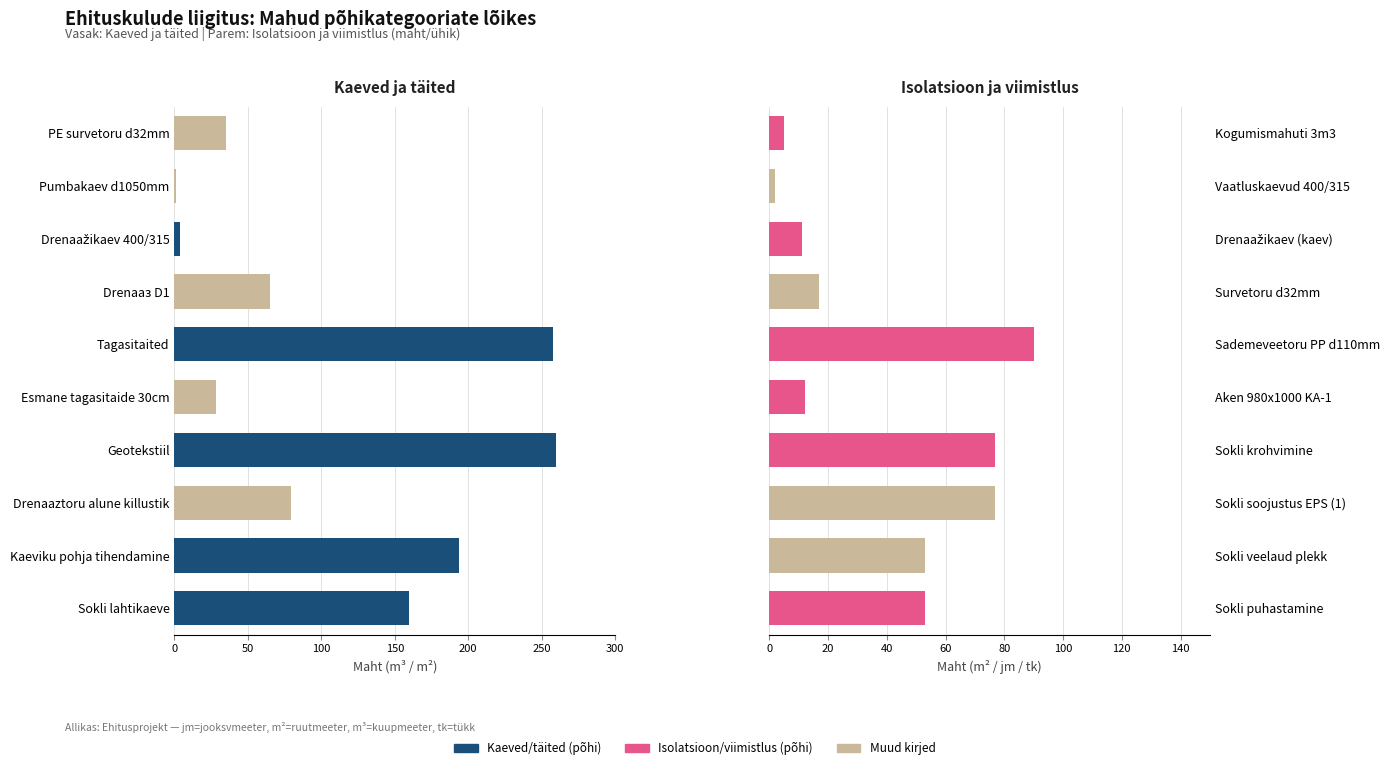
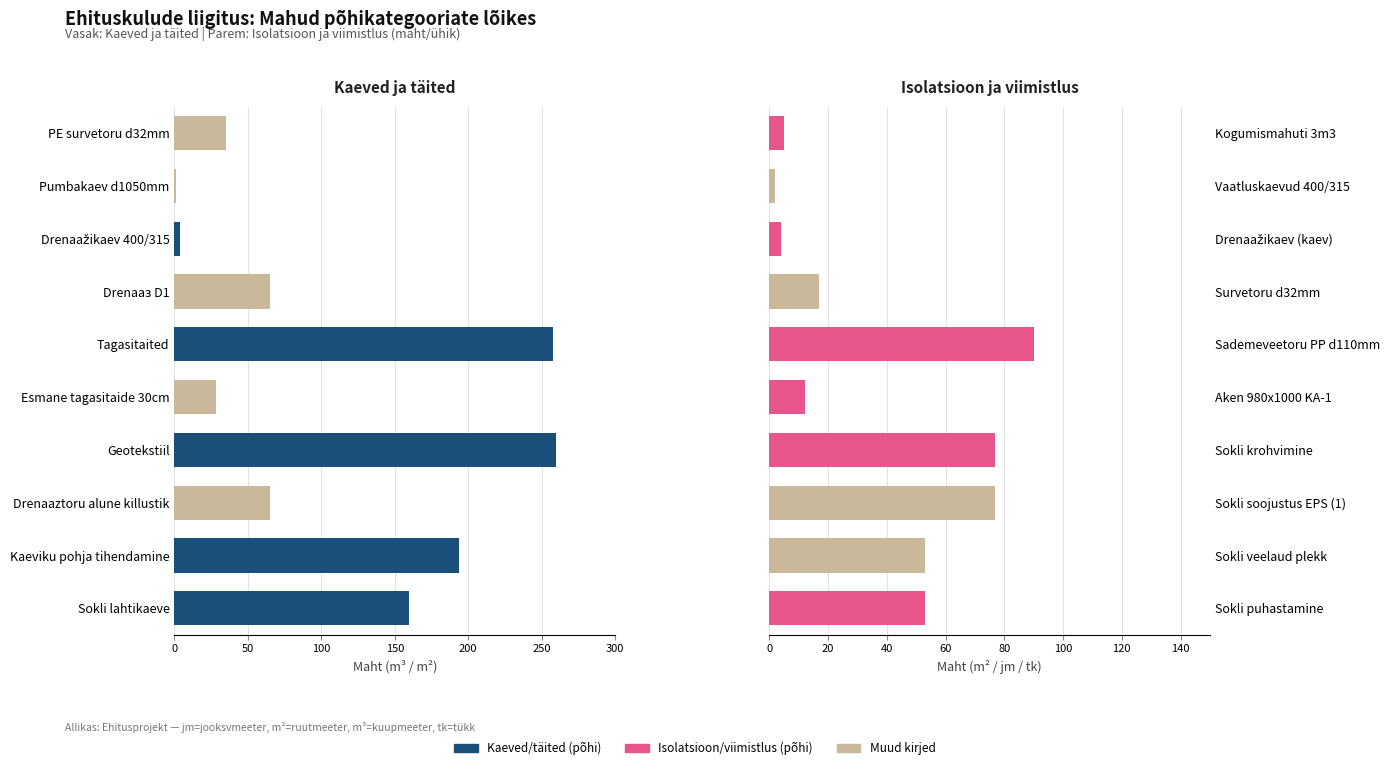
  {
    "Kaeved ja täited": {
      "PE survetoru d32mm": 35,
      "Drenaažikaev 400/315": 4,
      "Drenaaз D1": 65,
      "Tagasitaited": 258,
      "Esmane tagasitaide 30cm": 28,
      "Geotekstiil": 260,
-     "Drenaaztoru alune killustik": 79,
+     "Drenaaztoru alune killustik": 65,
      "Kaeviku pohja tihendamine": 194,
      "Sokli lahtikaeve": 160
    },
    "Isolatsioon ja viimistlus": {
      "Kogumismahuti 3m3": 5,
      "Vaatluskaevud 400/315": 2,
-     "Drenaažikaev (kaev)": 11,
+     "Drenaažikaev (kaev)": 4,
      "Survetoru d32mm": 17,
      "Sademeveetoru PP d110mm": 90,
      "Aken 980x1000 KA-1": 12,
      "Sokli krohvimine": 77,
      "Sokli soojustus EPS (1)": 77,
      "Sokli veelaud plekk": 53,
      "Sokli puhastamine": 53
    }
  }
